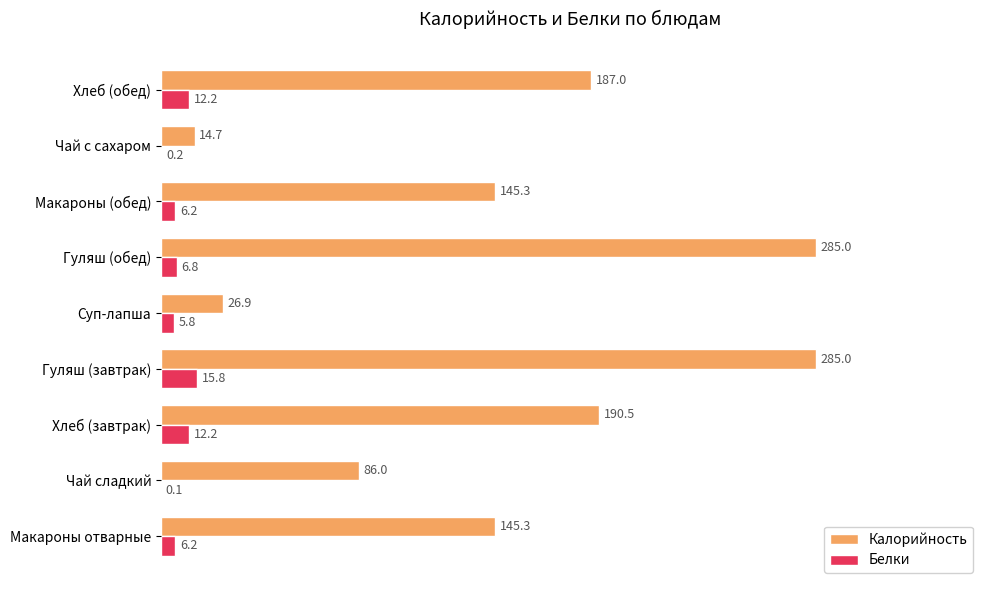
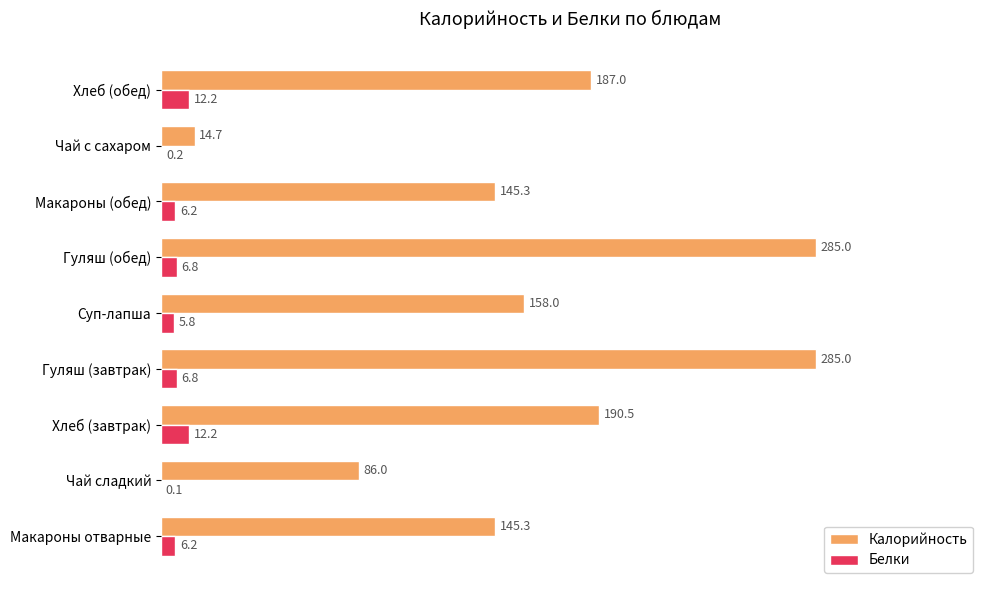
  {
    "Калорийность": {
      "Хлеб (обед)": 187.0,
      "Чай с сахаром": 14.7,
      "Макароны (обед)": 145.3,
      "Гуляш (обед)": 285.0,
-     "Суп-лапша": 26.9,
+     "Суп-лапша": 158.0,
      "Гуляш (завтрак)": 285.0,
      "Хлеб (завтрак)": 190.5,
      "Чай сладкий": 86.0,
      "Макароны отварные": 145.3
    },
    "Белки": {
      "Хлеб (обед)": 12.2,
      "Чай с сахаром": 0.2,
      "Макароны (обед)": 6.2,
      "Гуляш (обед)": 6.8,
      "Суп-лапша": 5.8,
-     "Гуляш (завтрак)": 15.8,
+     "Гуляш (завтрак)": 6.8,
      "Хлеб (завтрак)": 12.2,
      "Чай сладкий": 0.1,
      "Макароны отварные": 6.2
    }
  }
